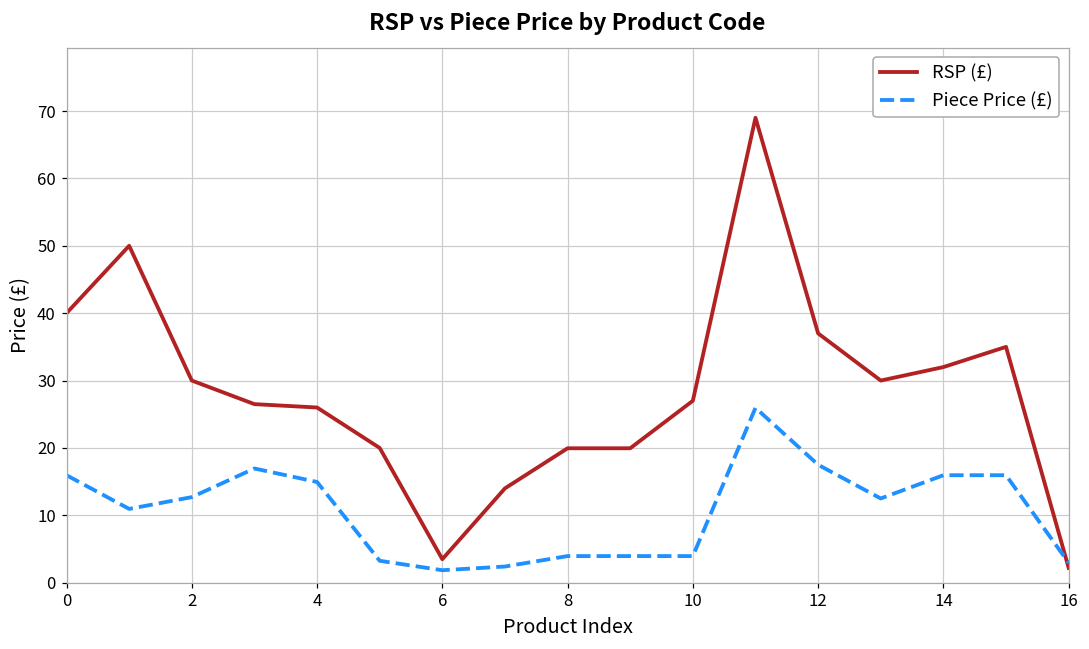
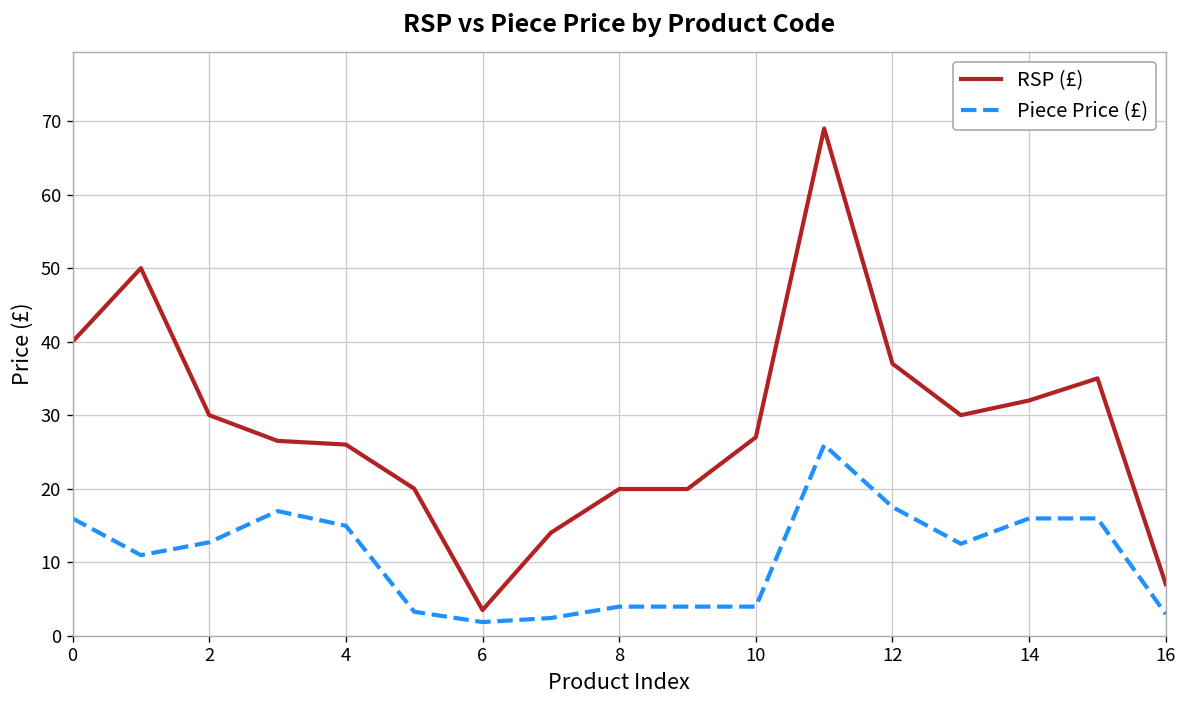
  {
    "RSP (£)": {
      "0": 40,
      "2": 30,
      "4": 26,
      "6": 3,
      "8": 20,
      "10": 27,
      "12": 37,
      "14": 32,
-     "16": 2
+     "16": 7
    },
    "Piece Price (£)": {
      "0": 16,
      "2": 13,
      "4": 15,
      "6": 2,
      "8": 4,
      "10": 4,
      "12": 18,
      "14": 16,
      "16": 3
    }
  }
